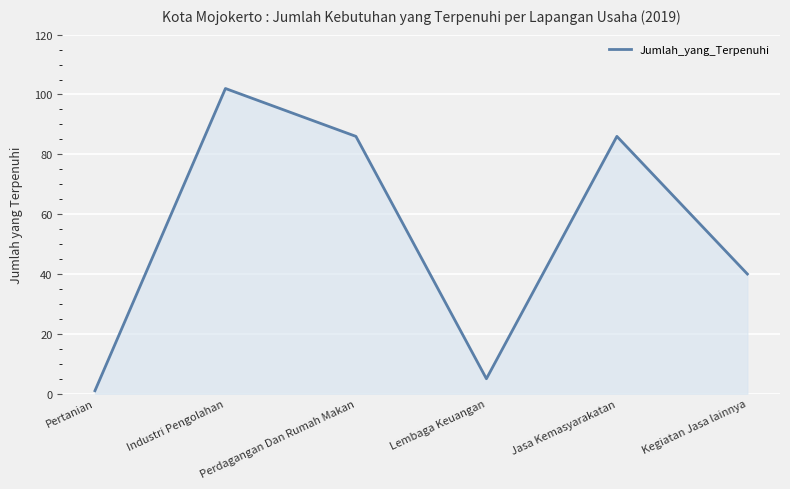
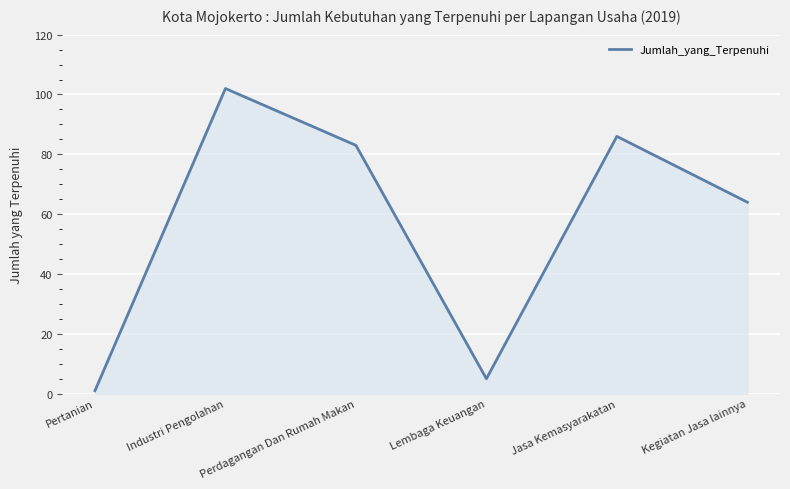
  {
    "Pertanian": 1,
    "Industri Pengolahan": 102,
-   "Perdagangan Dan Rumah Makan": 86,
+   "Perdagangan Dan Rumah Makan": 83,
    "Lembaga Keuangan": 5,
    "Jasa Kemasyarakatan": 86,
-   "Kegiatan Jasa lainnya": 40
+   "Kegiatan Jasa lainnya": 64
  }
